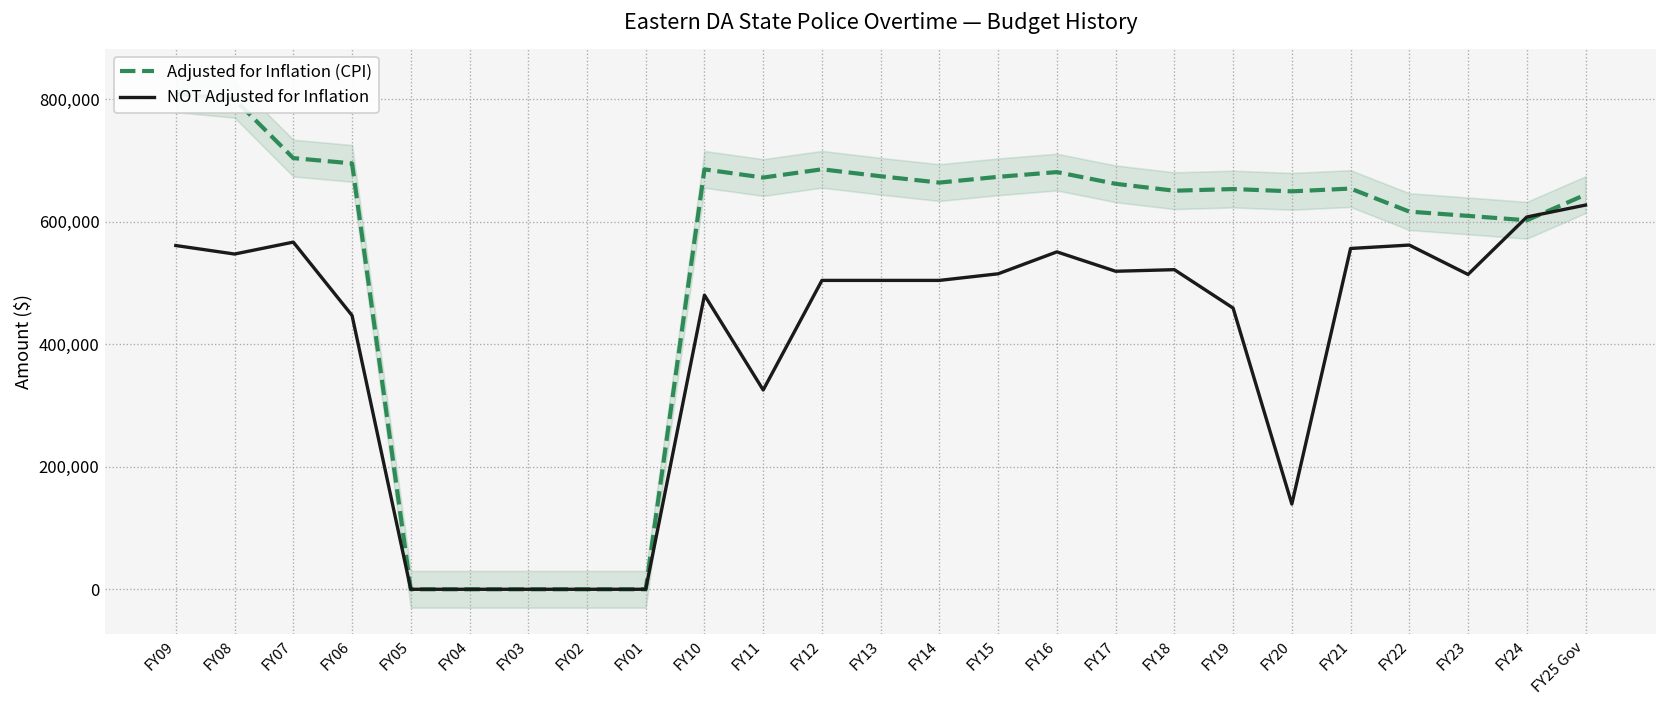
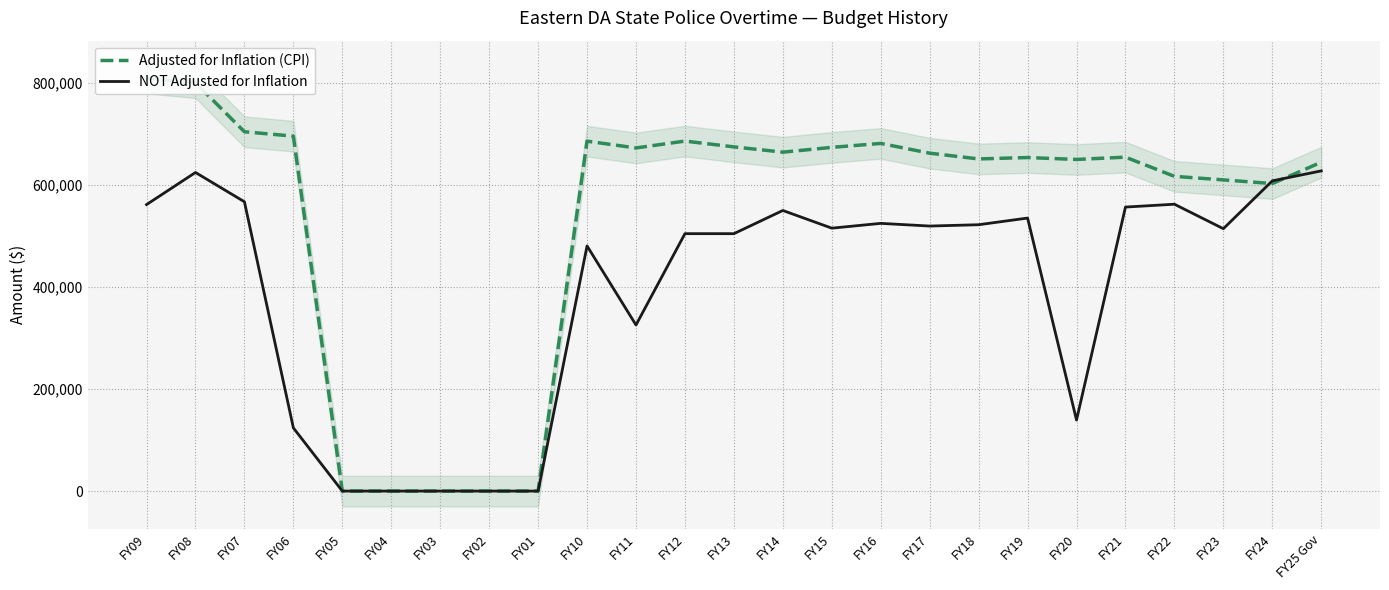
  {
    "NOT Adjusted for Inflation": {
      "FY09": "560,000",
-     "FY08": "550,000",
+     "FY08": "620,000",
      "FY07": "570,000",
-     "FY06": "450,000",
+     "FY06": "120,000",
      "FY10": "480,000",
      "FY11": "330,000",
      "FY12": "500,000",
      "FY13": "500,000",
-     "FY14": "500,000",
+     "FY14": "550,000",
      "FY15": "520,000",
-     "FY16": "550,000",
+     "FY16": "520,000",
      "FY17": "520,000",
      "FY18": "520,000",
-     "FY19": "460,000",
+     "FY19": "530,000",
      "FY20": "140,000",
      "FY21": "560,000",
      "FY22": "560,000",
      "FY23": "510,000",
      "FY24": "610,000",
      "FY25 Gov": "630,000"
    }
  }
